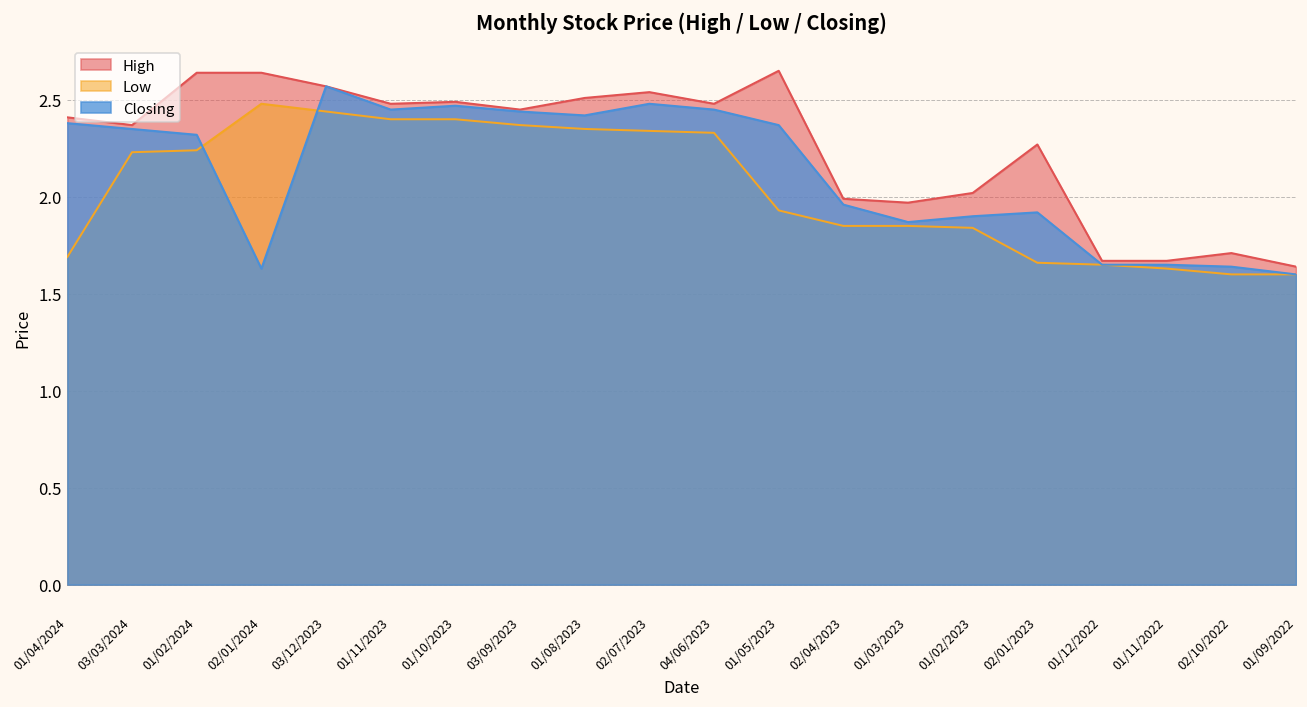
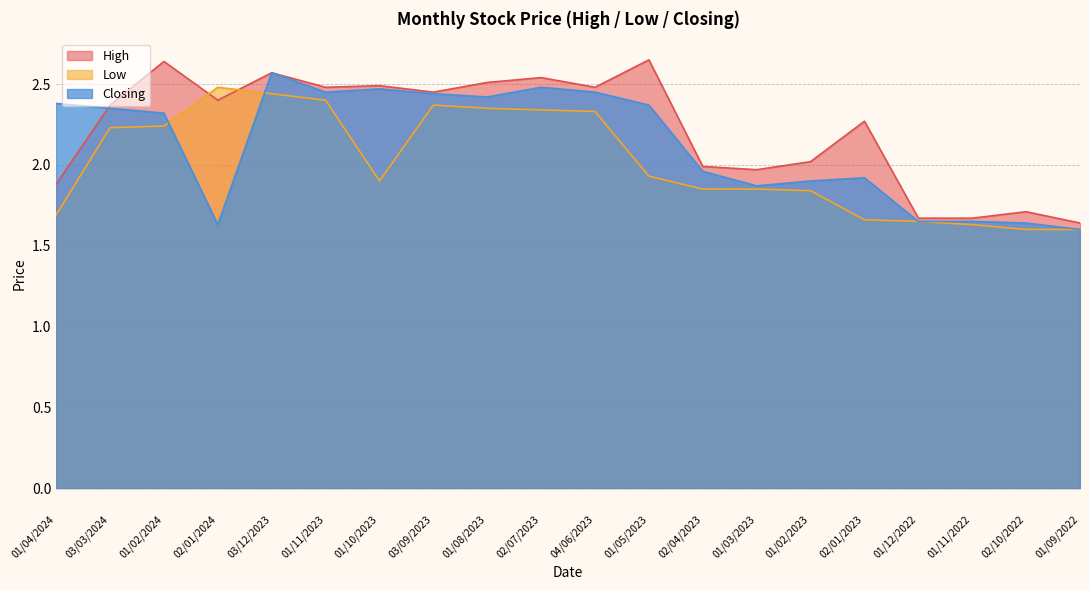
  {
    "High": {
-     "01/04/2024": 2.41,
+     "01/04/2024": 1.88,
      "01/02/2024": 2.64,
-     "02/01/2024": 2.64,
+     "02/01/2024": 2.40,
      "01/11/2023": 2.48,
      "01/10/2023": 2.49,
      "01/08/2023": 2.51,
      "02/07/2023": 2.54,
      "04/06/2023": 2.48,
      "01/05/2023": 2.65,
      "02/04/2023": 1.99,
      "01/03/2023": 1.97,
      "01/02/2023": 2.02,
      "02/01/2023": 2.27,
      "01/12/2022": 1.67,
      "01/11/2022": 1.67,
      "02/10/2022": 1.71,
      "01/09/2022": 1.64
    },
    "Low": {
      "01/04/2024": 1.7,
      "03/03/2024": 2.23,
      "01/02/2024": 2.24,
      "02/01/2024": 2.48,
      "03/12/2023": 2.44,
      "01/11/2023": 2.4,
-     "01/10/2023": 2.4,
+     "01/10/2023": 1.9,
      "03/09/2023": 2.37,
      "01/08/2023": 2.35,
      "02/07/2023": 2.34,
      "04/06/2023": 2.33,
      "01/05/2023": 1.93,
      "02/04/2023": 1.85,
      "01/03/2023": 1.85,
      "01/02/2023": 1.84,
      "02/01/2023": 1.66,
      "01/11/2022": 1.63,
      "02/10/2022": 1.6
    },
    "Closing": {
      "01/04/2024": 2.38,
      "03/03/2024": 2.35,
      "01/02/2024": 2.32,
      "02/01/2024": 1.63,
      "01/11/2023": 2.45,
      "01/10/2023": 2.47,
      "01/08/2023": 2.42,
      "02/07/2023": 2.48,
      "04/06/2023": 2.45,
      "01/05/2023": 2.37,
      "02/04/2023": 1.96,
      "01/03/2023": 1.87,
      "01/02/2023": 1.90,
      "02/01/2023": 1.92,
      "01/11/2022": 1.65,
      "02/10/2022": 1.64
    }
  }
